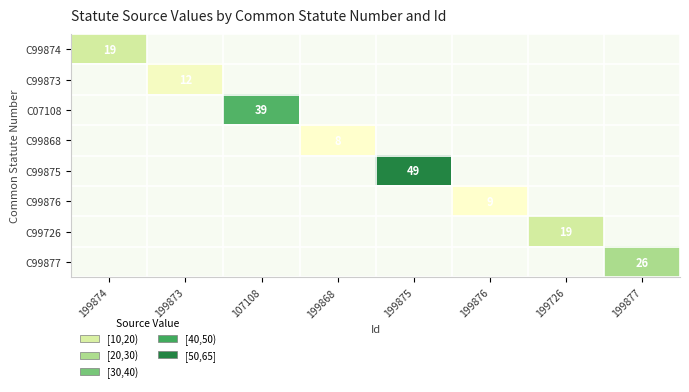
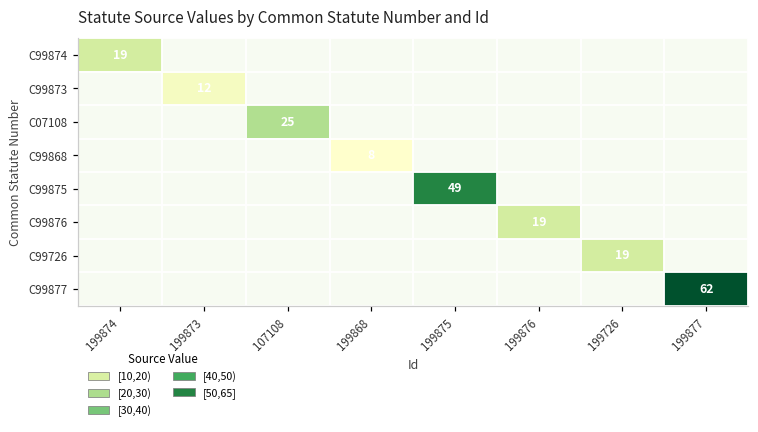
  {
    "C99874": {
      "199874": 19
    },
    "C99873": {
      "199873": 12
    },
    "C07108": {
-     "107108": 39
+     "107108": 25
    },
    "C99868": {
      "199868": 8
    },
    "C99875": {
      "199875": 49
    },
    "C99876": {
-     "199876": 9
+     "199876": 19
    },
    "C99726": {
      "199726": 19
    },
    "C99877": {
-     "199877": 26
+     "199877": 62
    }
  }
